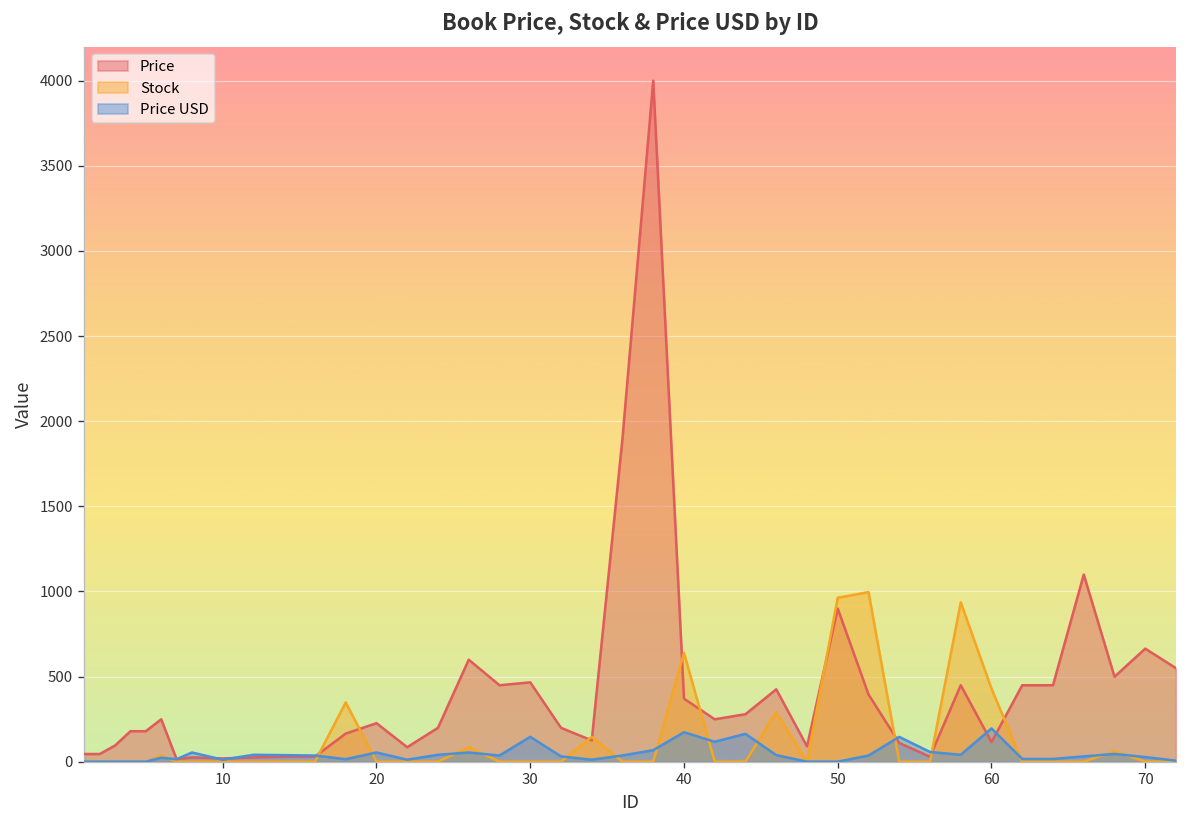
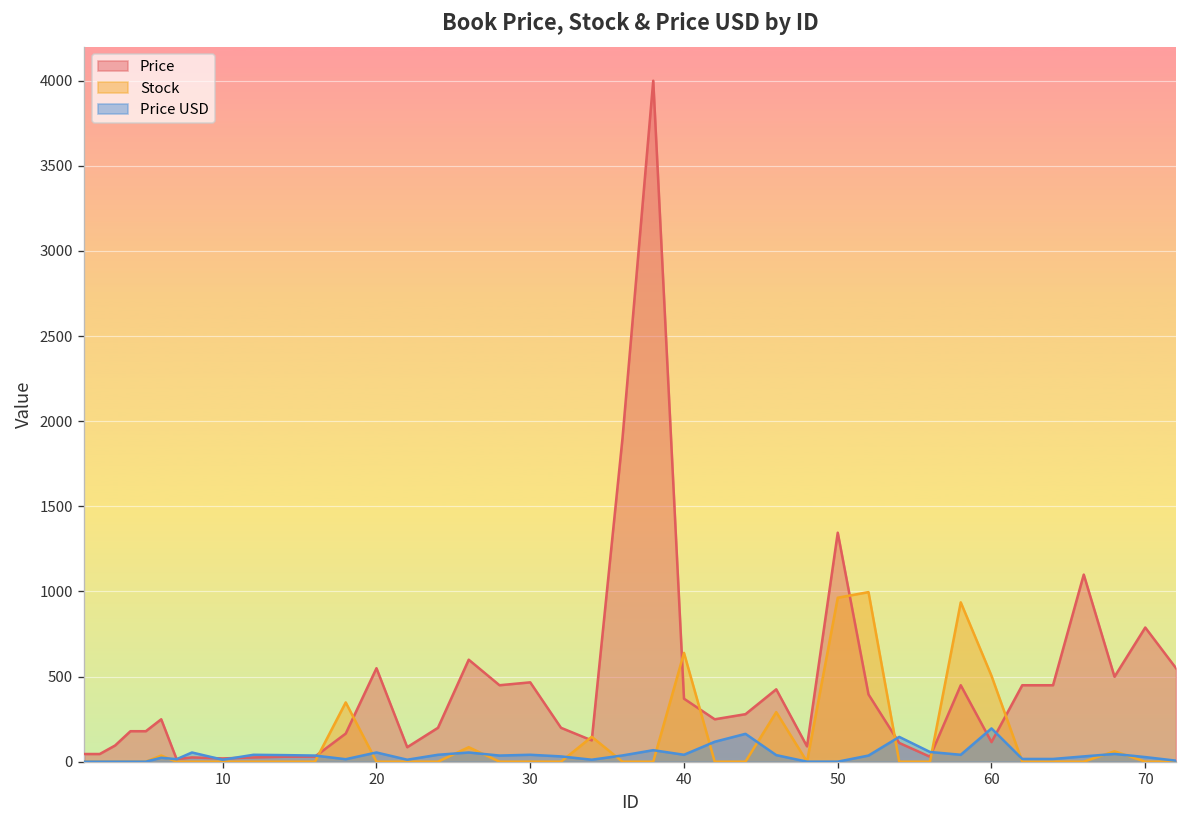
  {
    "Price": {
-     "20": 230,
+     "20": 550,
      "30": 470,
      "40": 370,
-     "50": 900,
+     "50": 1350,
      "60": 120,
-     "70": 660
+     "70": 790
    },
    "Stock": {
      "20": 0,
      "30": 0,
      "40": 640,
      "50": 960,
-     "60": 430,
+     "60": 500,
      "70": 0
    },
    "Price USD": {
      "20": 50,
-     "30": 150,
-     "40": 170,
+     "30": 40,
+     "40": 40,
      "50": 0,
      "60": 200,
      "70": 30
    }
  }
